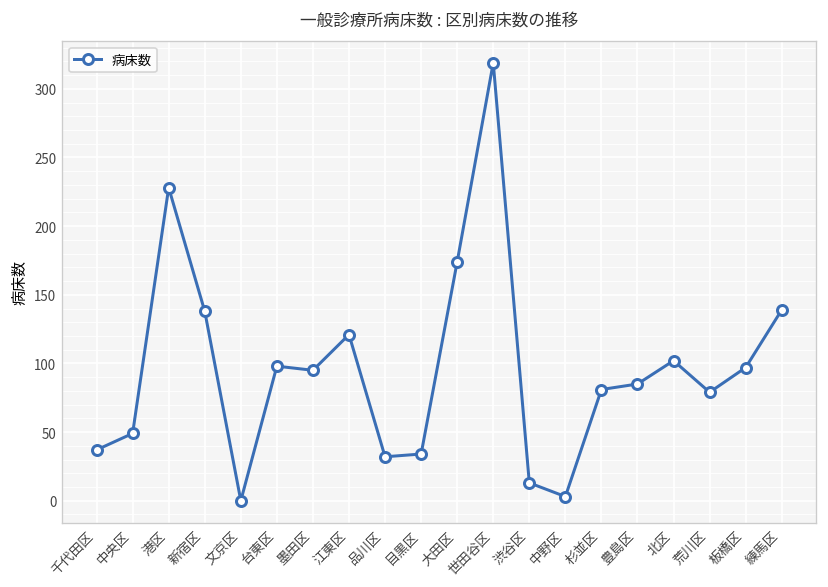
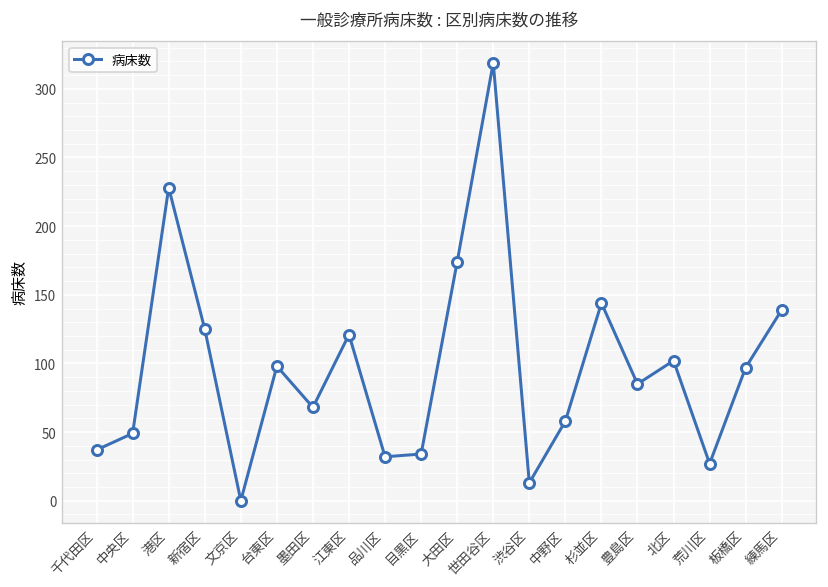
  {
    "千代田区": 37,
    "中央区": 49,
    "港区": 228,
-   "新宿区": 138,
+   "新宿区": 125,
    "文京区": 0,
    "台東区": 98,
-   "墨田区": 95,
+   "墨田区": 68,
    "江東区": 121,
    "品川区": 32,
    "目黒区": 34,
    "大田区": 174,
    "世田谷区": 319,
    "渋谷区": 13,
-   "中野区": 3,
-   "杉並区": 81,
+   "中野区": 58,
+   "杉並区": 144,
    "豊島区": 85,
    "北区": 102,
-   "荒川区": 79,
+   "荒川区": 27,
    "板橋区": 97,
    "練馬区": 139
  }
